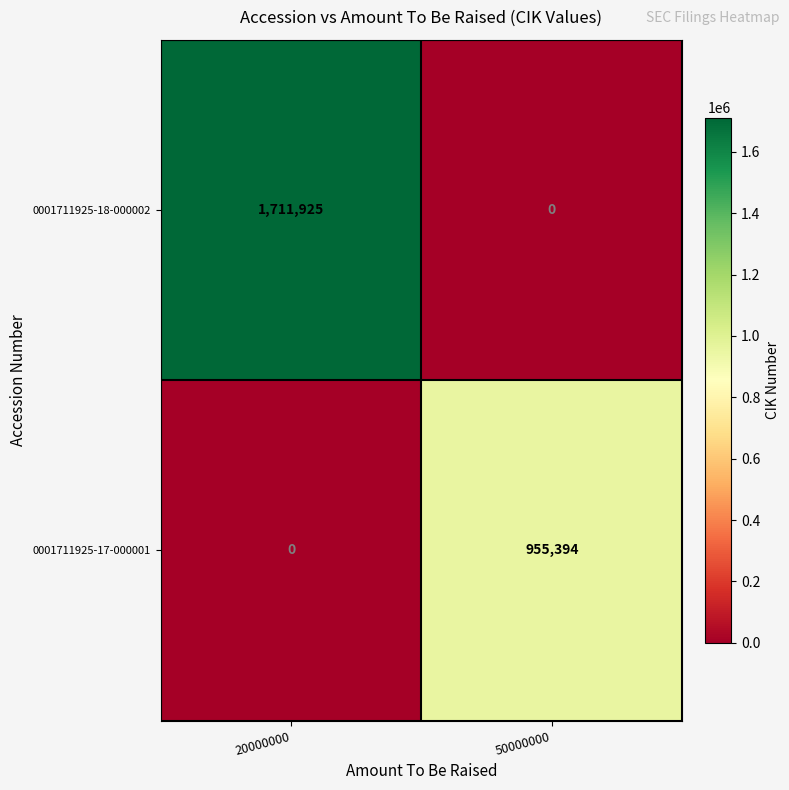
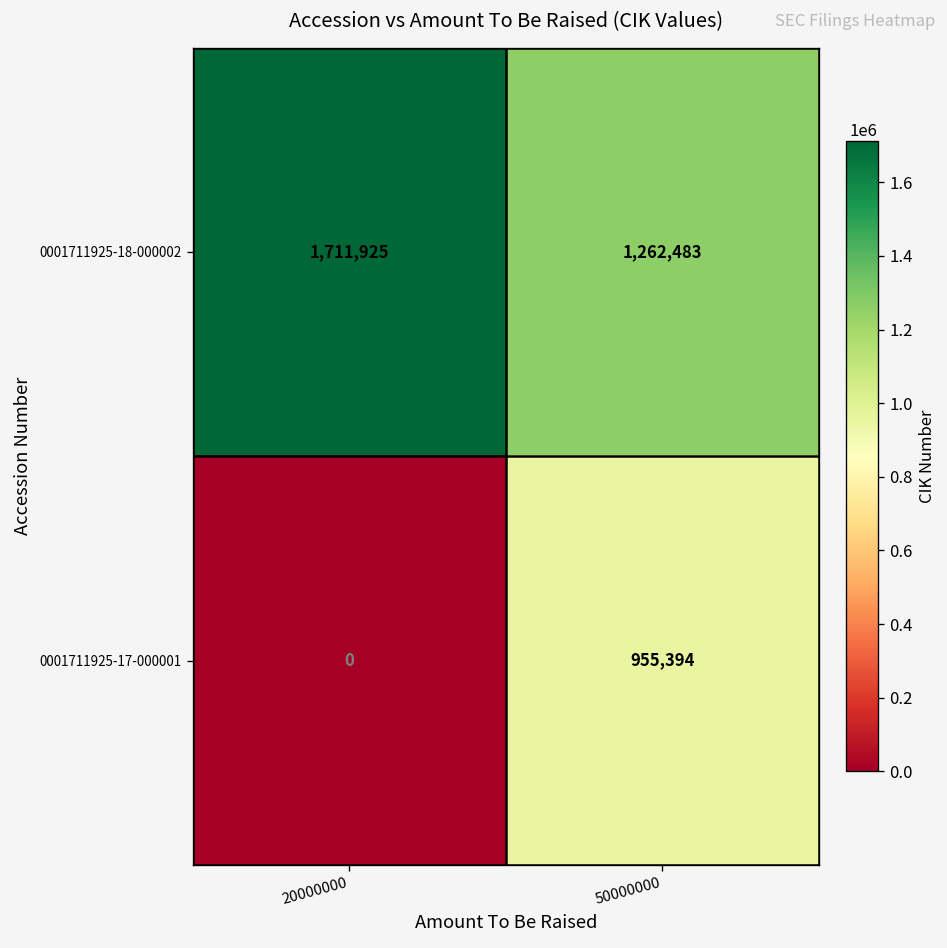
  {
    "0001711925-18-000002": {
      "20000000": "1,711,925",
-     "50000000": "0"
+     "50000000": "1,262,483"
    },
    "0001711925-17-000001": {
      "20000000": "0",
      "50000000": "955,394"
    }
  }
